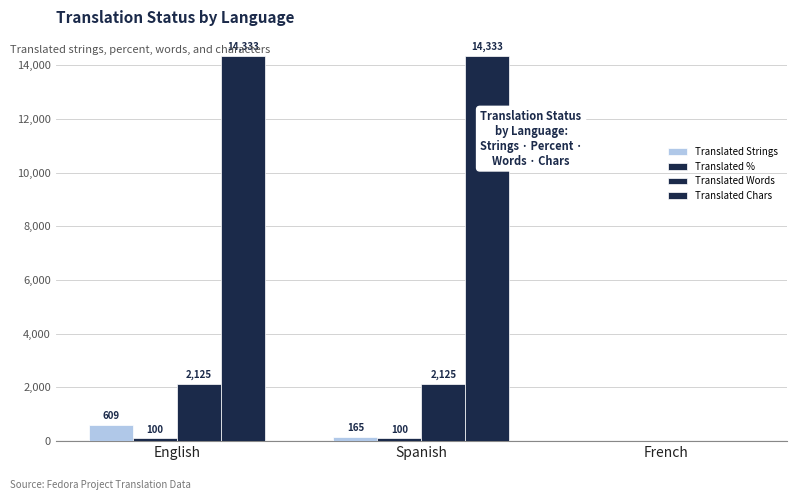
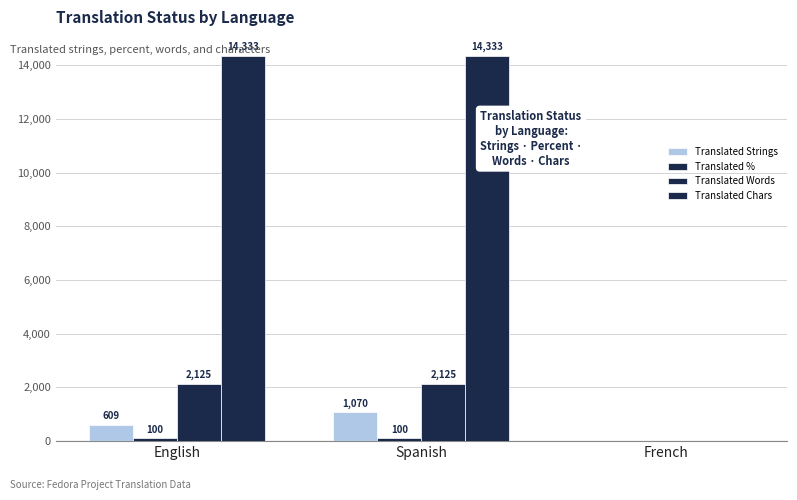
  {
    "Translated Strings": {
      "English": "609",
-     "Spanish": "165"
+     "Spanish": "1,070"
    }
  }
